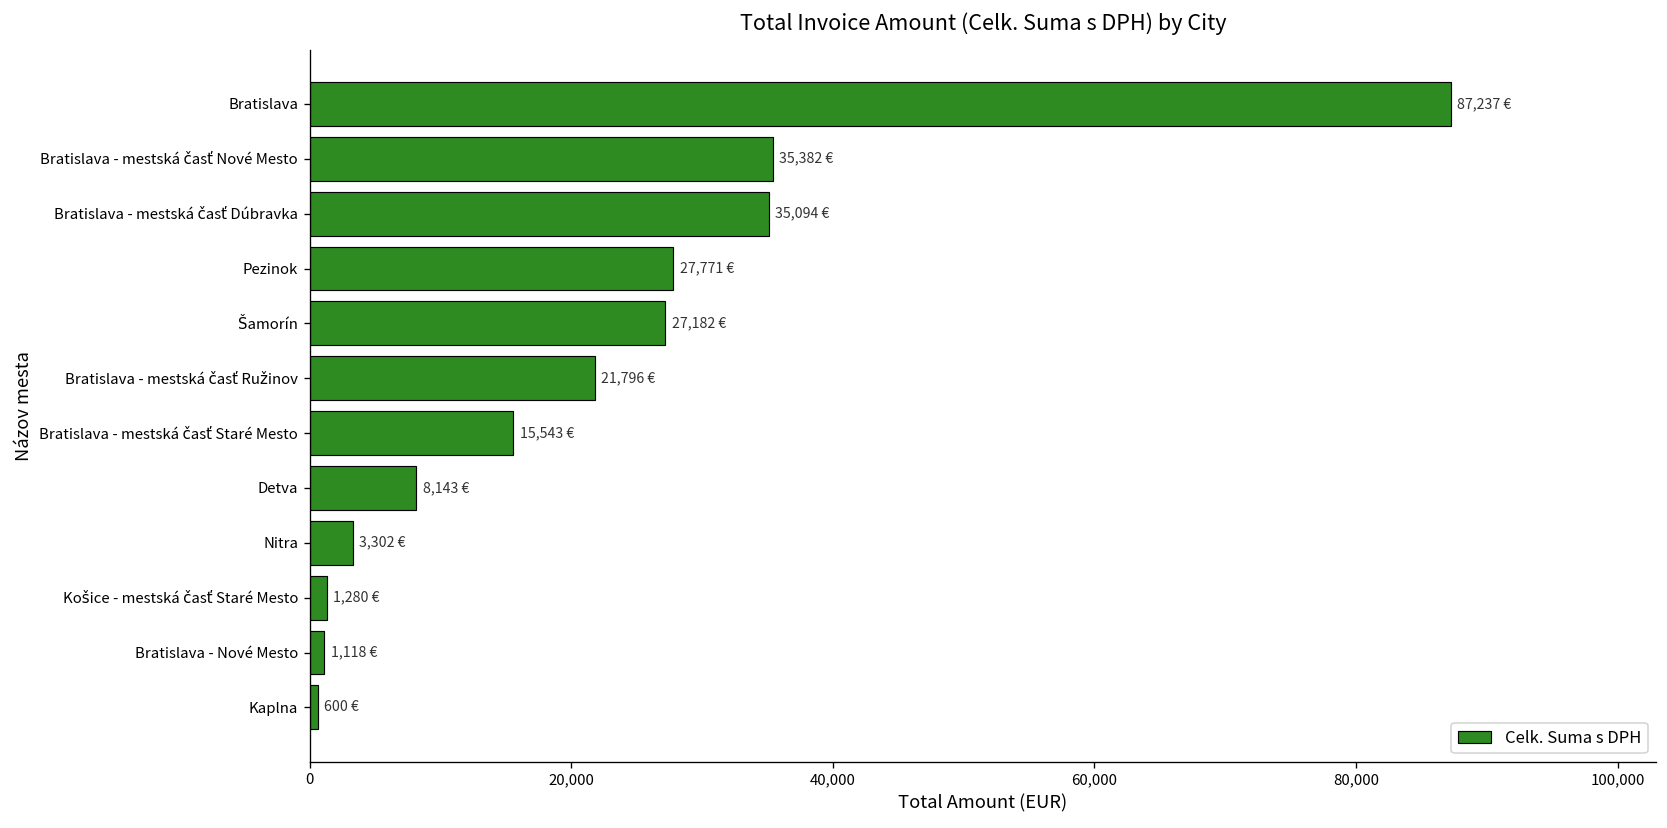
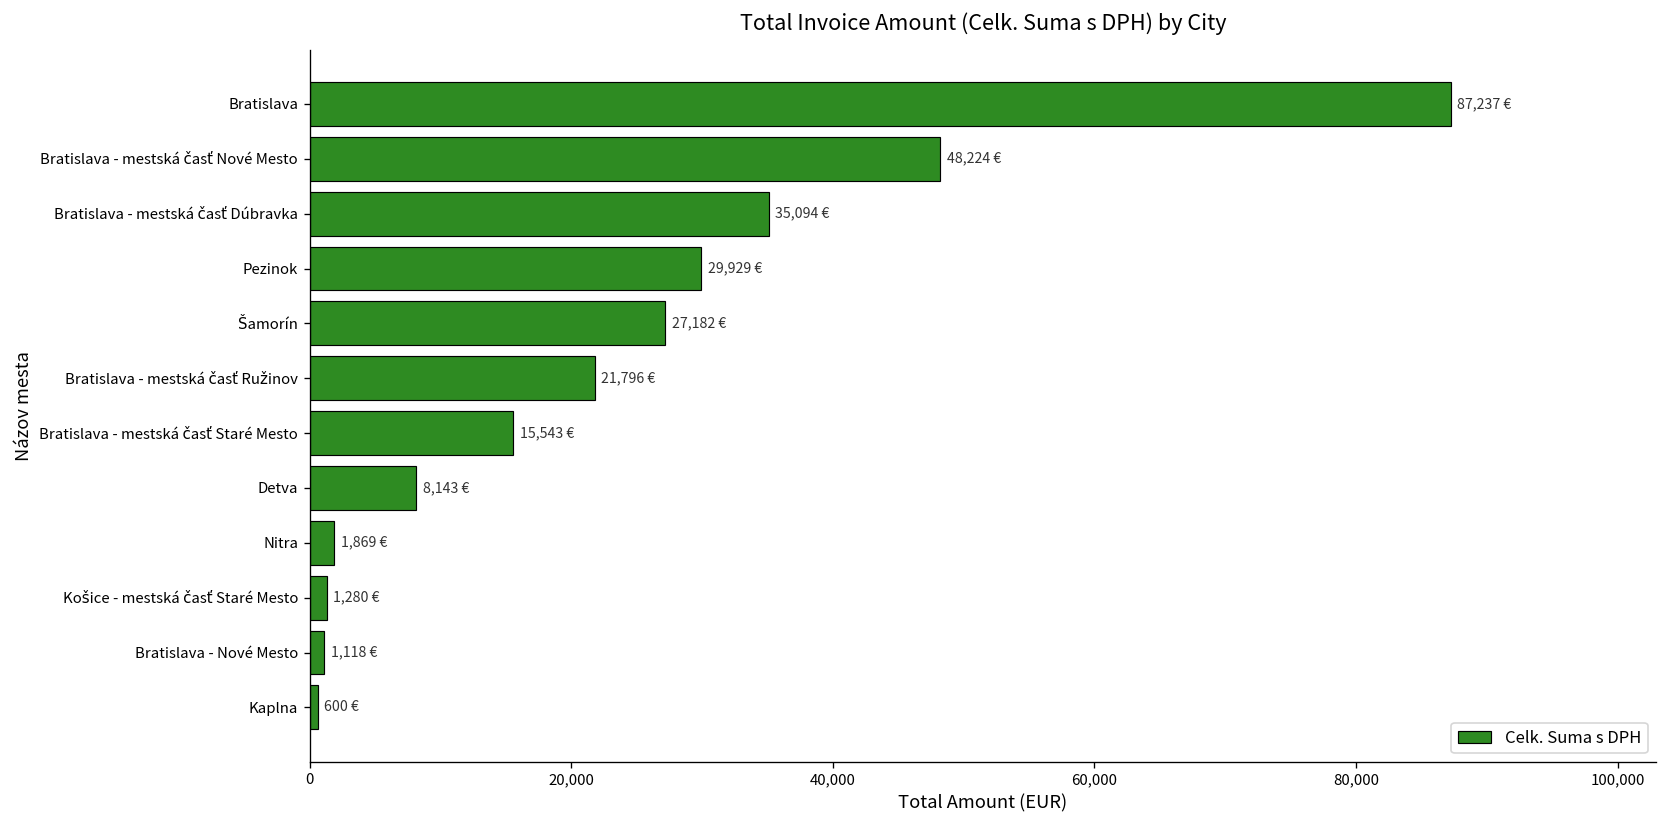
  {
    "Bratislava": "87,237",
-   "Bratislava - mestská časť Nové Mesto": "35,382",
+   "Bratislava - mestská časť Nové Mesto": "48,224",
    "Bratislava - mestská časť Dúbravka": "35,094",
-   "Pezinok": "27,771",
+   "Pezinok": "29,929",
    "Šamorín": "27,182",
    "Bratislava - mestská časť Ružinov": "21,796",
    "Bratislava - mestská časť Staré Mesto": "15,543",
    "Detva": "8,143",
-   "Nitra": "3,302",
+   "Nitra": "1,869",
    "Košice - mestská časť Staré Mesto": "1,280",
    "Bratislava - Nové Mesto": "1,118",
    "Kaplna": "600"
  }
